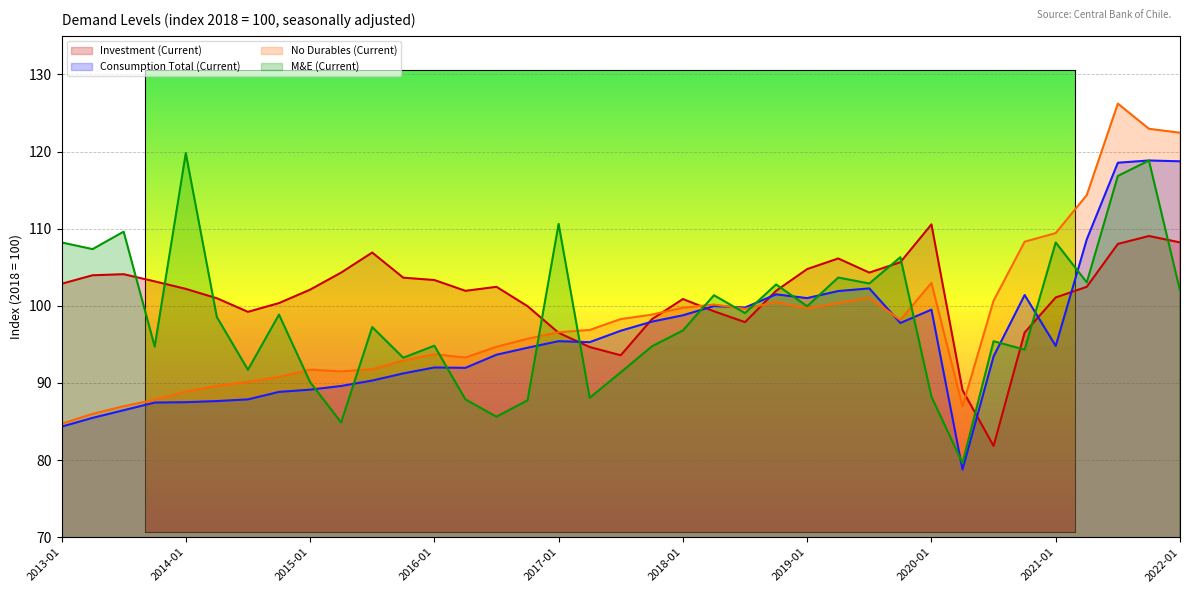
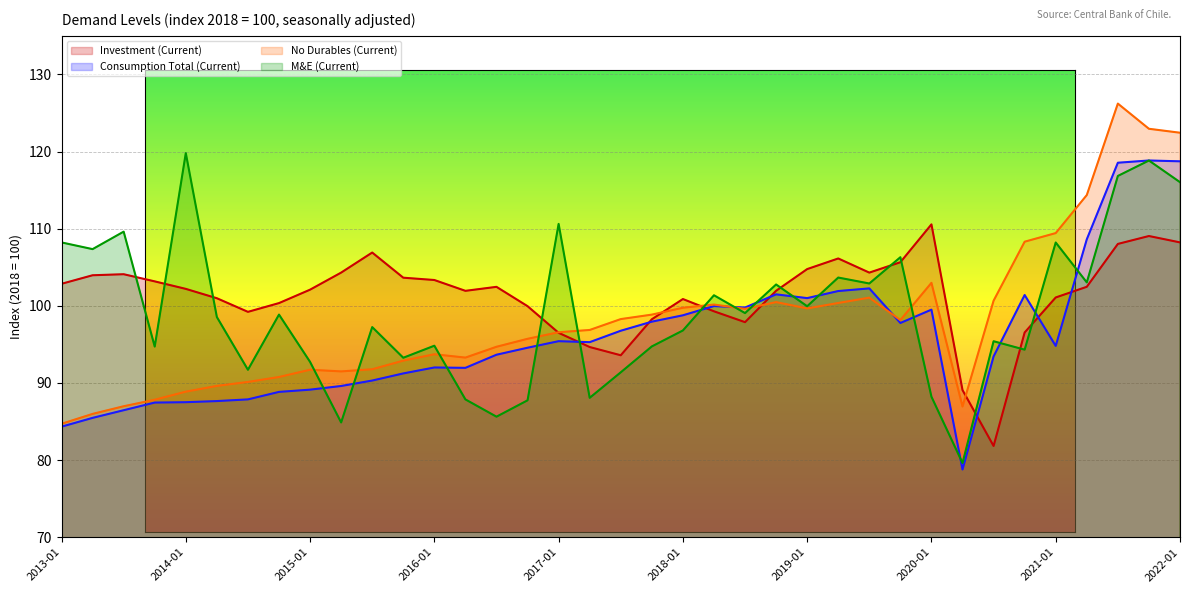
  {
    "Demand Levels (index 2018 = 100, seasonally adjusted)": {
      "Consumption Total (Current)": {
        "2013-01": 84,
        "2014-01": 88,
        "2015-01": 89,
        "2016-01": 92,
        "2017-01": 95,
        "2018-01": 99,
        "2019-01": 101,
        "2020-01": 100,
        "2021-01": 95,
        "2022-01": 119
      },
      "M&E (Current)": {
        "2013-01": 108,
        "2014-01": 120,
-       "2015-01": 90,
+       "2015-01": 93,
        "2016-01": 95,
        "2017-01": 111,
        "2018-01": 97,
        "2020-01": 88,
        "2021-01": 108,
-       "2022-01": 102
+       "2022-01": 116
      }
    }
  }
